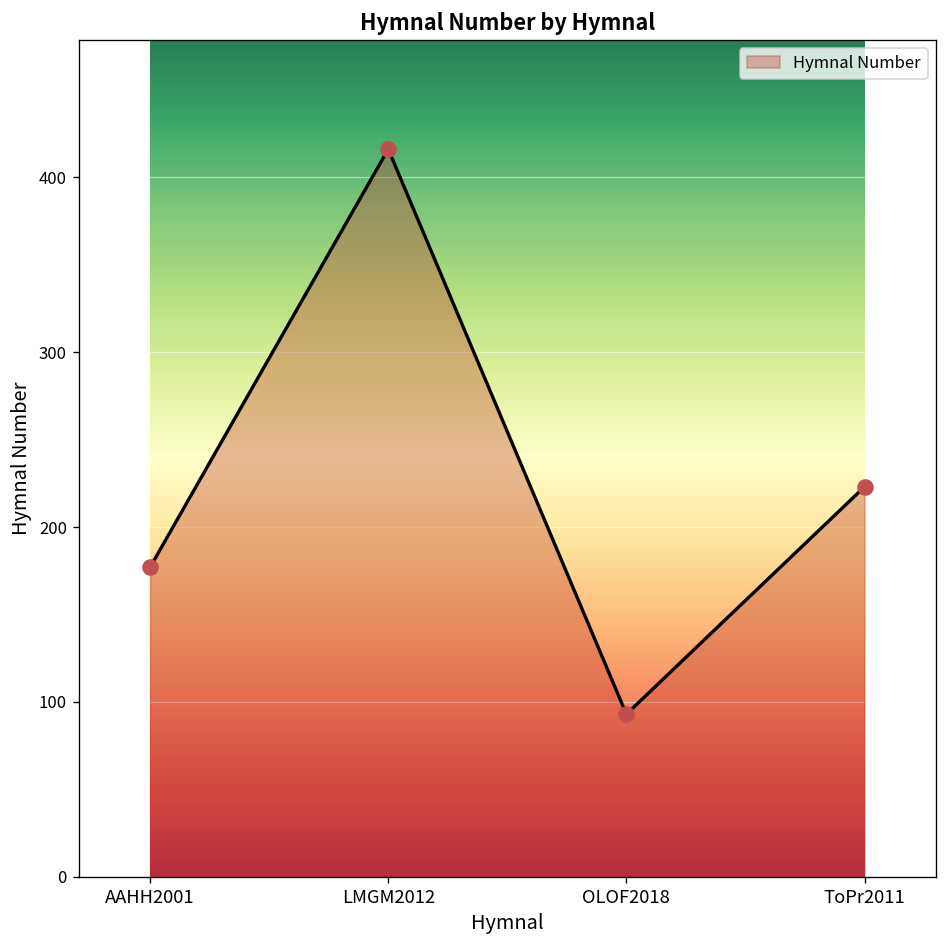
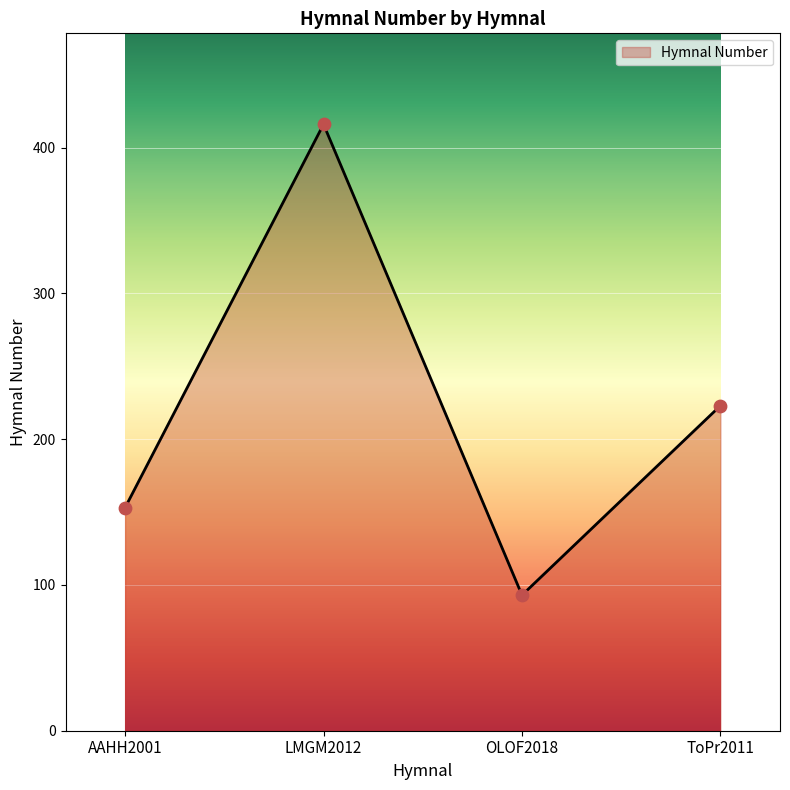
  {
-   "AAHH2001": 177,
+   "AAHH2001": 153,
    "LMGM2012": 416,
    "OLOF2018": 93,
    "ToPr2011": 223
  }
